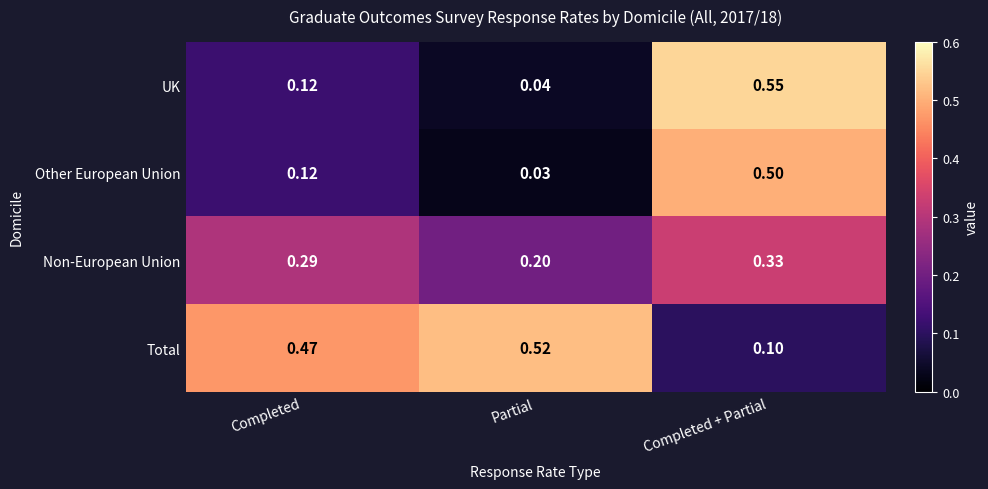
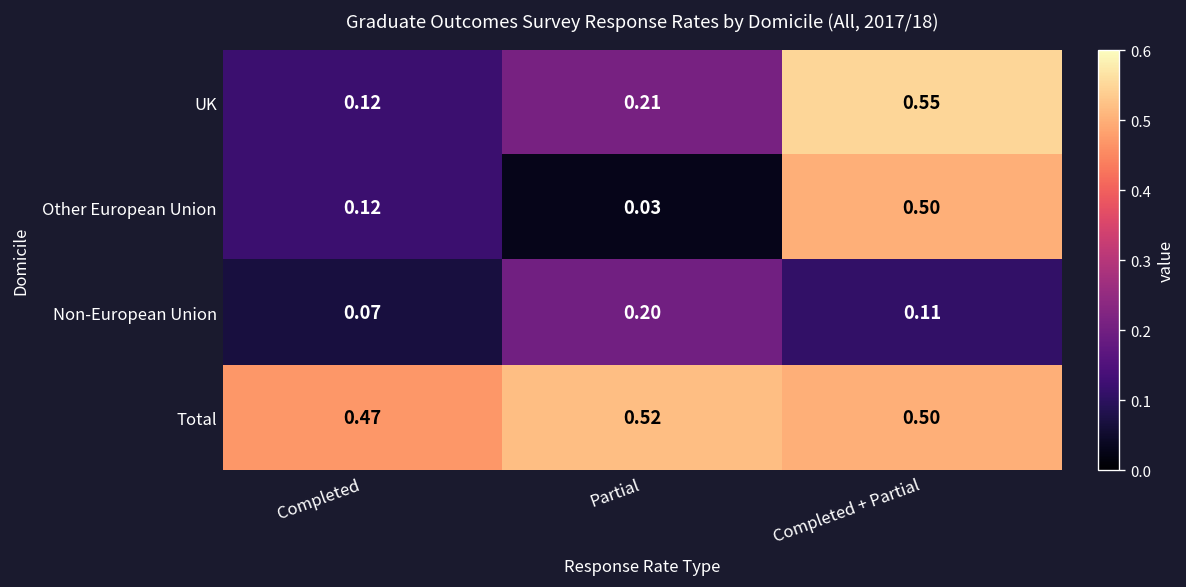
  {
    "UK": {
      "Completed": 0.12,
-     "Partial": 0.04,
+     "Partial": 0.21,
      "Completed + Partial": 0.55
    },
    "Other European Union": {
      "Completed": 0.12,
      "Partial": 0.03,
      "Completed + Partial": 0.50
    },
    "Non-European Union": {
-     "Completed": 0.29,
+     "Completed": 0.07,
      "Partial": 0.20,
-     "Completed + Partial": 0.33
+     "Completed + Partial": 0.11
    },
    "Total": {
      "Completed": 0.47,
      "Partial": 0.52,
-     "Completed + Partial": 0.10
+     "Completed + Partial": 0.50
    }
  }
